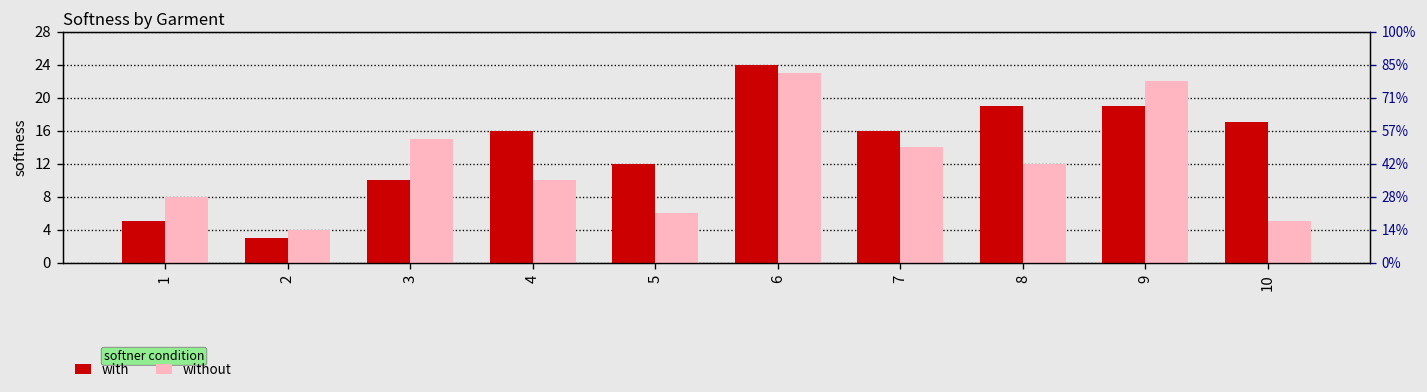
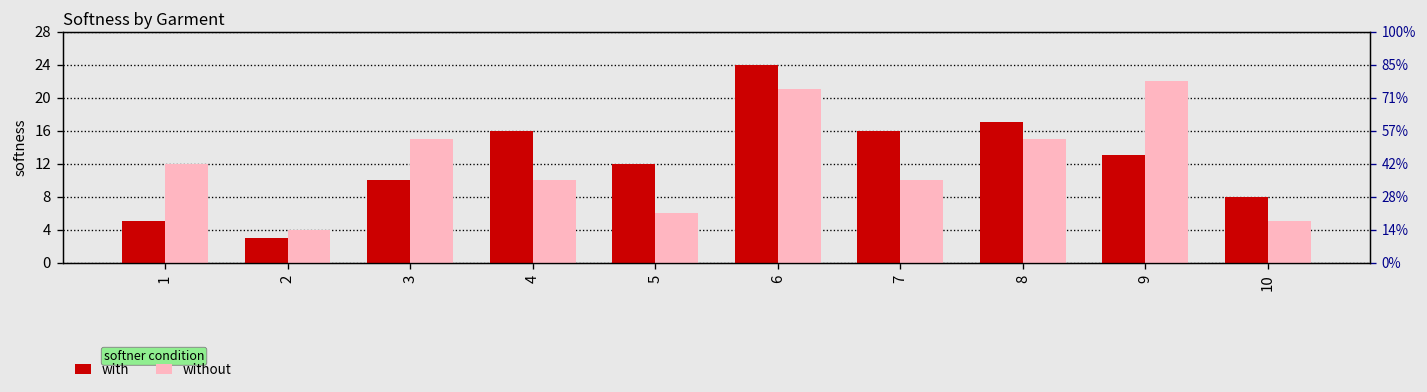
  {
    "with": {
      "1": 5,
      "2": 3,
      "3": 10,
      "4": 16,
      "5": 12,
      "6": 24,
      "7": 16,
-     "8": 19,
-     "9": 19,
-     "10": 17
+     "8": 17,
+     "9": 13,
+     "10": 8
    },
    "without": {
-     "1": 8,
+     "1": 12,
      "2": 4,
      "3": 15,
      "4": 10,
      "5": 6,
-     "6": 23,
-     "7": 14,
-     "8": 12,
+     "6": 21,
+     "7": 10,
+     "8": 15,
      "9": 22,
      "10": 5
    }
  }
